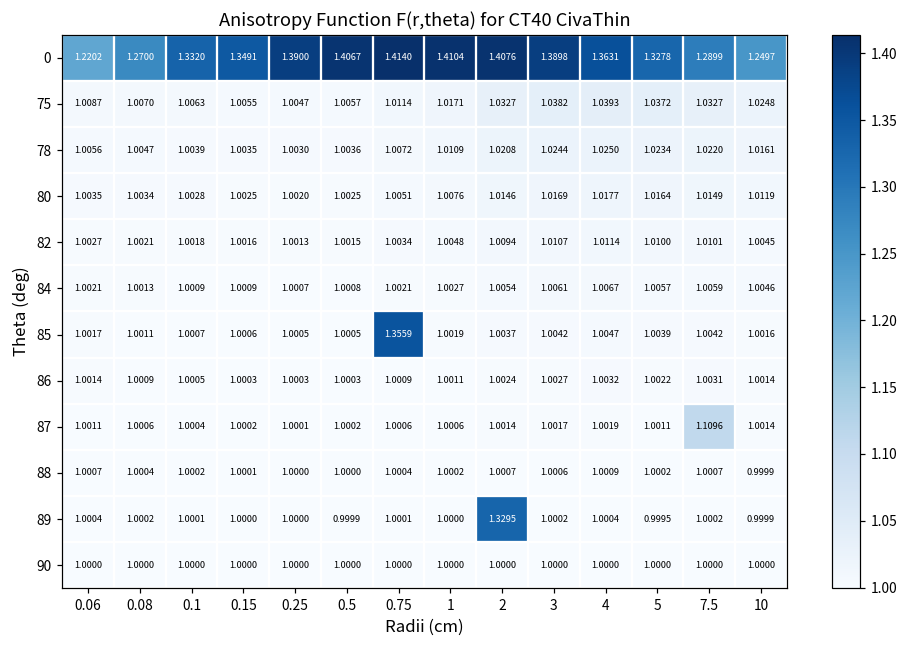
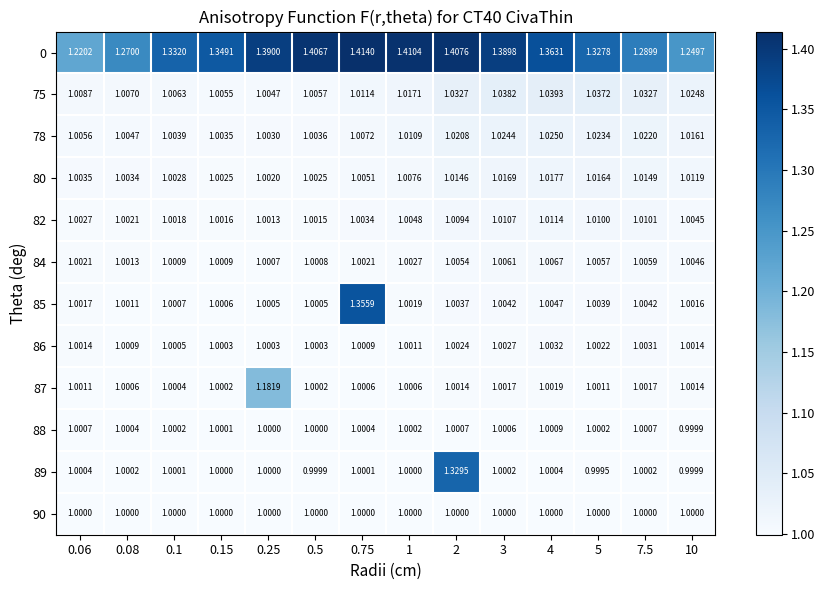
  {
    "0": {
      "0.06": 1.2202,
      "0.08": 1.2700,
      "0.1": 1.3320,
      "0.15": 1.3491,
      "0.25": 1.3900,
      "0.5": 1.4067,
      "0.75": 1.4140,
      "1": 1.4104,
      "2": 1.4076,
      "3": 1.3898,
      "4": 1.3631,
      "5": 1.3278,
      "7.5": 1.2899,
      "10": 1.2497
    },
    "75": {
      "0.06": 1.0087,
      "0.08": 1.0070,
      "0.1": 1.0063,
      "0.15": 1.0055,
      "0.25": 1.0047,
      "0.5": 1.0057,
      "0.75": 1.0114,
      "1": 1.0171,
      "2": 1.0327,
      "3": 1.0382,
      "4": 1.0393,
      "5": 1.0372,
      "7.5": 1.0327,
      "10": 1.0248
    },
    "78": {
      "0.06": 1.0056,
      "0.08": 1.0047,
      "0.1": 1.0039,
      "0.15": 1.0035,
      "0.25": 1.0030,
      "0.5": 1.0036,
      "0.75": 1.0072,
      "1": 1.0109,
      "2": 1.0208,
      "3": 1.0244,
      "4": 1.0250,
      "5": 1.0234,
      "7.5": 1.0220,
      "10": 1.0161
    },
    "80": {
      "0.06": 1.0035,
      "0.08": 1.0034,
      "0.1": 1.0028,
      "0.15": 1.0025,
      "0.25": 1.0020,
      "0.5": 1.0025,
      "0.75": 1.0051,
      "1": 1.0076,
      "2": 1.0146,
      "3": 1.0169,
      "4": 1.0177,
      "5": 1.0164,
      "7.5": 1.0149,
      "10": 1.0119
    },
    "82": {
      "0.06": 1.0027,
      "0.08": 1.0021,
      "0.1": 1.0018,
      "0.15": 1.0016,
      "0.25": 1.0013,
      "0.5": 1.0015,
      "0.75": 1.0034,
      "1": 1.0048,
      "2": 1.0094,
      "3": 1.0107,
      "4": 1.0114,
      "5": 1.0100,
      "7.5": 1.0101,
      "10": 1.0045
    },
    "84": {
      "0.06": 1.0021,
      "0.08": 1.0013,
      "0.1": 1.0009,
      "0.15": 1.0009,
      "0.25": 1.0007,
      "0.5": 1.0008,
      "0.75": 1.0021,
      "1": 1.0027,
      "2": 1.0054,
      "3": 1.0061,
      "4": 1.0067,
      "5": 1.0057,
      "7.5": 1.0059,
      "10": 1.0046
    },
    "85": {
      "0.06": 1.0017,
      "0.08": 1.0011,
      "0.1": 1.0007,
      "0.15": 1.0006,
      "0.25": 1.0005,
      "0.5": 1.0005,
      "0.75": 1.3559,
      "1": 1.0019,
      "2": 1.0037,
      "3": 1.0042,
      "4": 1.0047,
      "5": 1.0039,
      "7.5": 1.0042,
      "10": 1.0016
    },
    "86": {
      "0.06": 1.0014,
      "0.08": 1.0009,
      "0.1": 1.0005,
      "0.15": 1.0003,
      "0.25": 1.0003,
      "0.5": 1.0003,
      "0.75": 1.0009,
      "1": 1.0011,
      "2": 1.0024,
      "3": 1.0027,
      "4": 1.0032,
      "5": 1.0022,
      "7.5": 1.0031,
      "10": 1.0014
    },
    "87": {
      "0.06": 1.0011,
      "0.08": 1.0006,
      "0.1": 1.0004,
      "0.15": 1.0002,
-     "0.25": 1.0001,
+     "0.25": 1.1819,
      "0.5": 1.0002,
      "0.75": 1.0006,
      "1": 1.0006,
      "2": 1.0014,
      "3": 1.0017,
      "4": 1.0019,
      "5": 1.0011,
-     "7.5": 1.1096,
+     "7.5": 1.0017,
      "10": 1.0014
    },
    "88": {
      "0.06": 1.0007,
      "0.08": 1.0004,
      "0.1": 1.0002,
      "0.15": 1.0001,
      "0.25": 1.0000,
      "0.5": 1.0000,
      "0.75": 1.0004,
      "1": 1.0002,
      "2": 1.0007,
      "3": 1.0006,
      "4": 1.0009,
      "5": 1.0002,
      "7.5": 1.0007,
      "10": 0.9999
    },
    "89": {
      "0.06": 1.0004,
      "0.08": 1.0002,
      "0.1": 1.0001,
      "0.15": 1.0000,
      "0.25": 1.0000,
      "0.5": 0.9999,
      "0.75": 1.0001,
      "1": 1.0000,
      "2": 1.3295,
      "3": 1.0002,
      "4": 1.0004,
      "5": 0.9995,
      "7.5": 1.0002,
      "10": 0.9999
    },
    "90": {
      "0.06": 1.0000,
      "0.08": 1.0000,
      "0.1": 1.0000,
      "0.15": 1.0000,
      "0.25": 1.0000,
      "0.5": 1.0000,
      "0.75": 1.0000,
      "1": 1.0000,
      "2": 1.0000,
      "3": 1.0000,
      "4": 1.0000,
      "5": 1.0000,
      "7.5": 1.0000,
      "10": 1.0000
    }
  }
